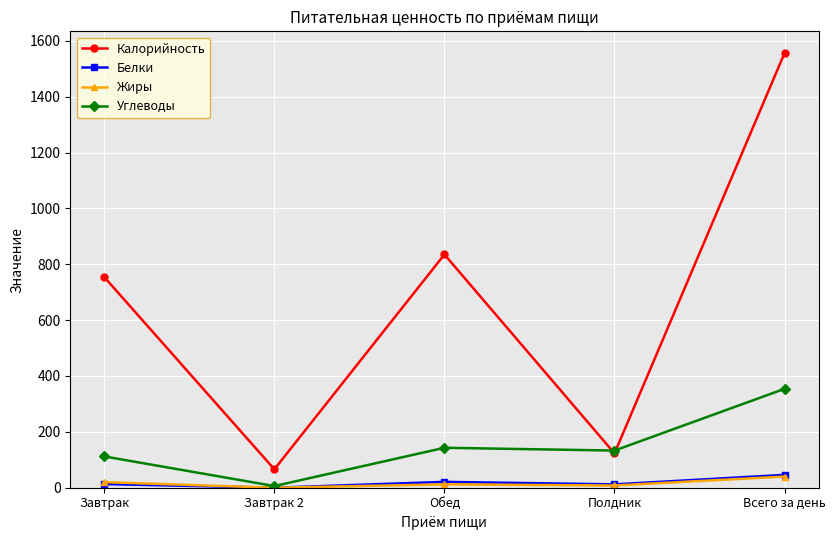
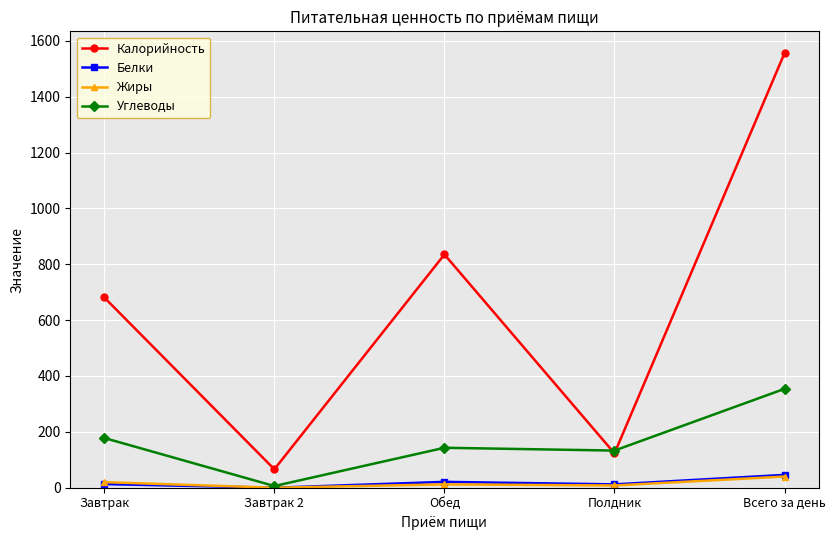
  {
    "Калорийность": {
-     "Завтрак": 750,
+     "Завтрак": 680,
      "Завтрак 2": 70,
      "Обед": 840,
      "Полдник": 120,
      "Всего за день": 1560
    },
    "Углеводы": {
-     "Завтрак": 110,
+     "Завтрак": 180,
      "Обед": 140,
      "Полдник": 130,
      "Всего за день": 350
    }
  }
